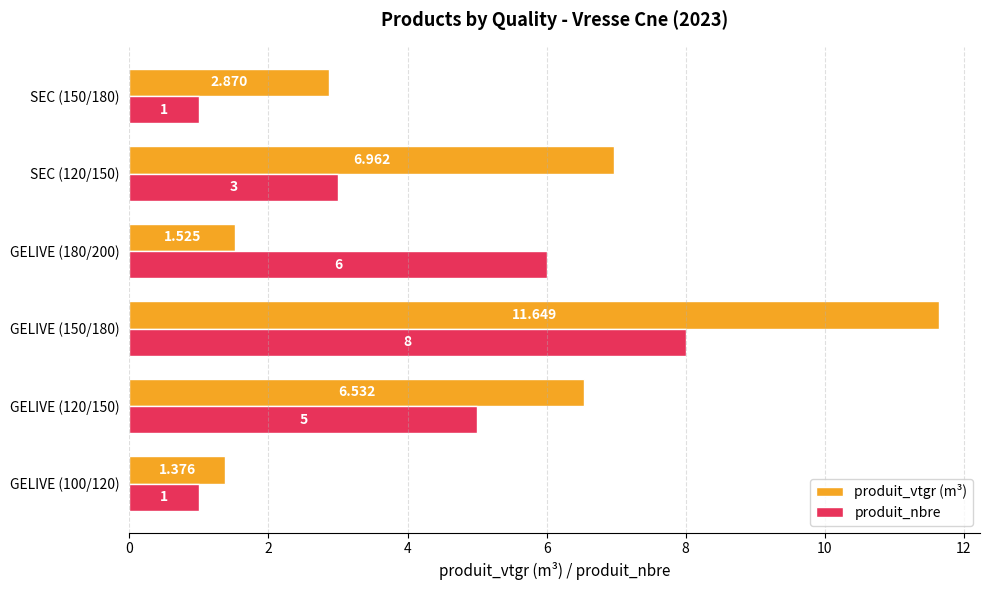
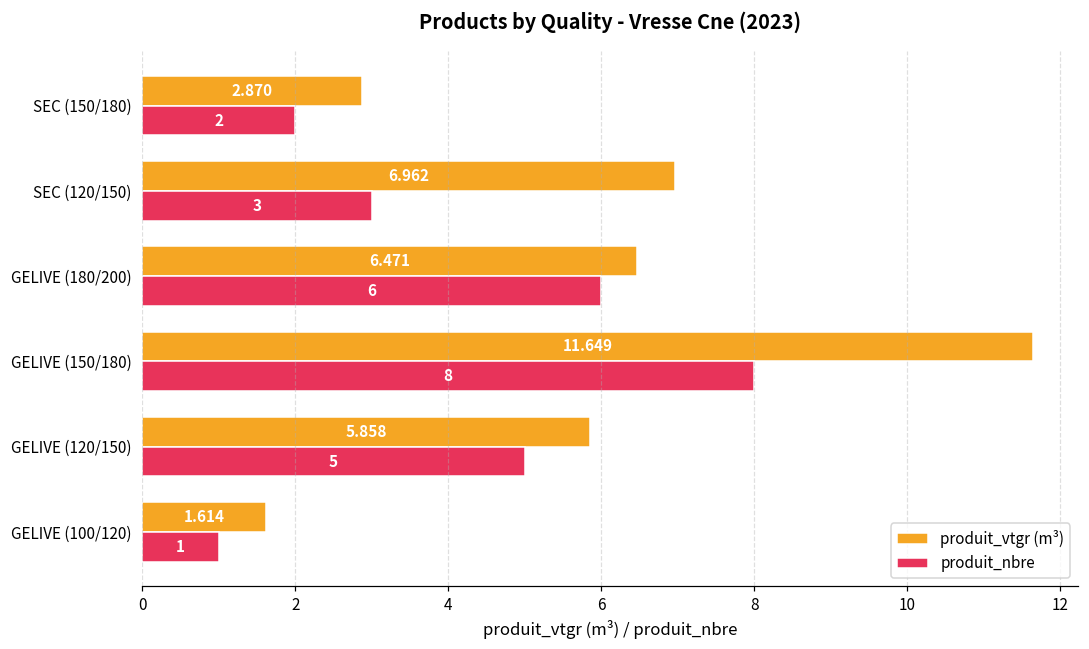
  {
    "produit_vtgr (m³)": {
      "SEC (150/180)": 2.870,
      "SEC (120/150)": 6.962,
-     "GELIVE (180/200)": 1.525,
+     "GELIVE (180/200)": 6.471,
      "GELIVE (150/180)": 11.649,
-     "GELIVE (120/150)": 6.532,
-     "GELIVE (100/120)": 1.376
+     "GELIVE (120/150)": 5.858,
+     "GELIVE (100/120)": 1.614
    },
    "produit_nbre": {
-     "SEC (150/180)": 1,
+     "SEC (150/180)": 2,
      "SEC (120/150)": 3,
      "GELIVE (180/200)": 6,
      "GELIVE (150/180)": 8,
      "GELIVE (120/150)": 5,
      "GELIVE (100/120)": 1
    }
  }
